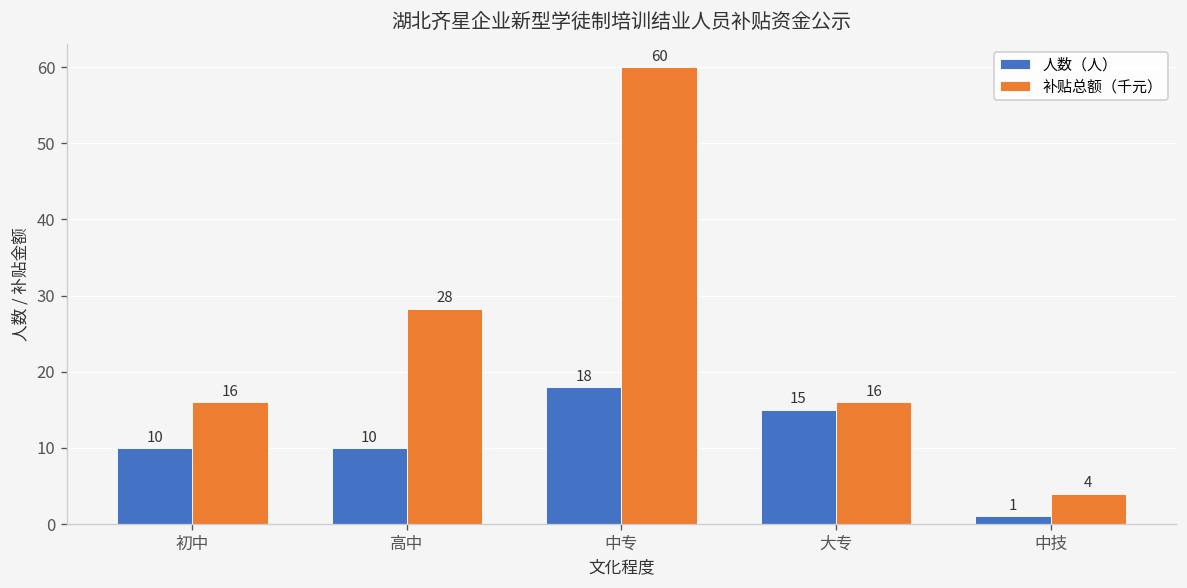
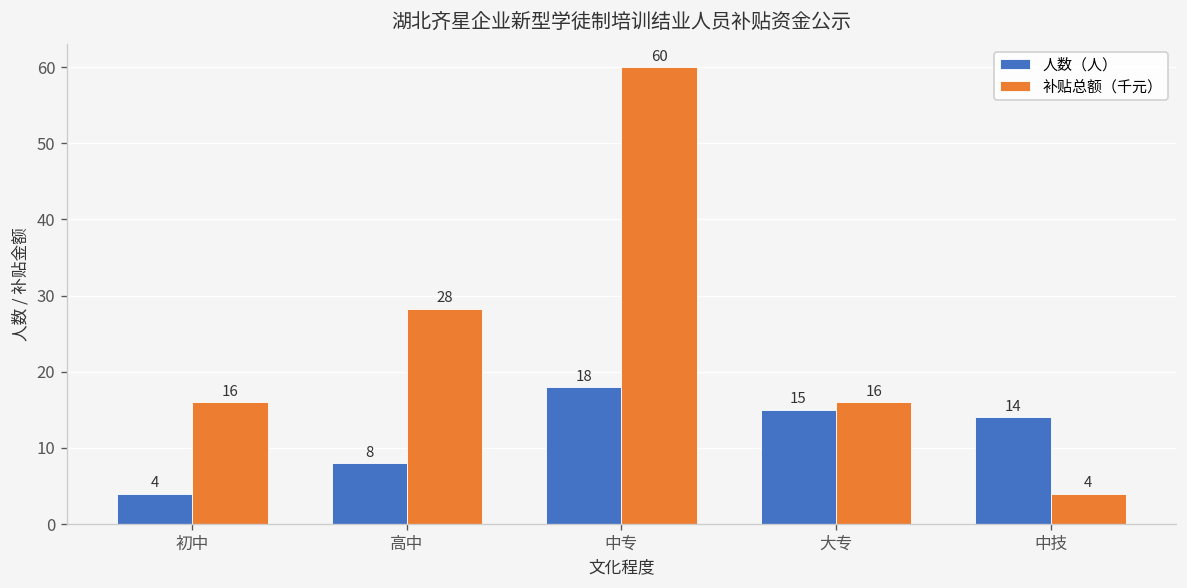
  {
    "人数（人）": {
-     "初中": 10,
-     "高中": 10,
+     "初中": 4,
+     "高中": 8,
      "中专": 18,
      "大专": 15,
-     "中技": 1
+     "中技": 14
    },
    "补贴总额（千元）": {
      "初中": 16,
      "高中": 28,
      "中专": 60,
      "大专": 16,
      "中技": 4
    }
  }
